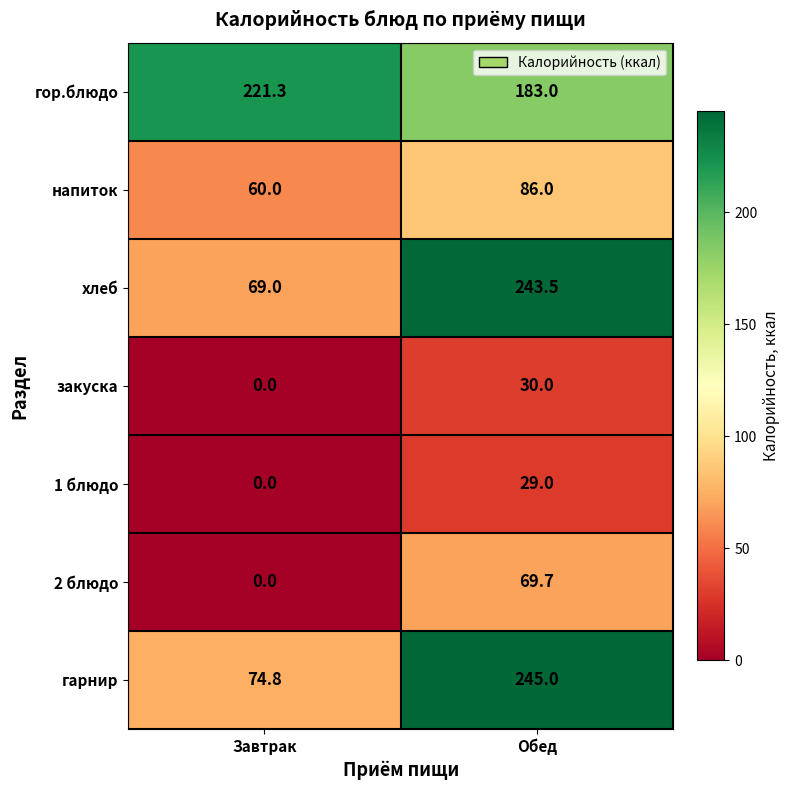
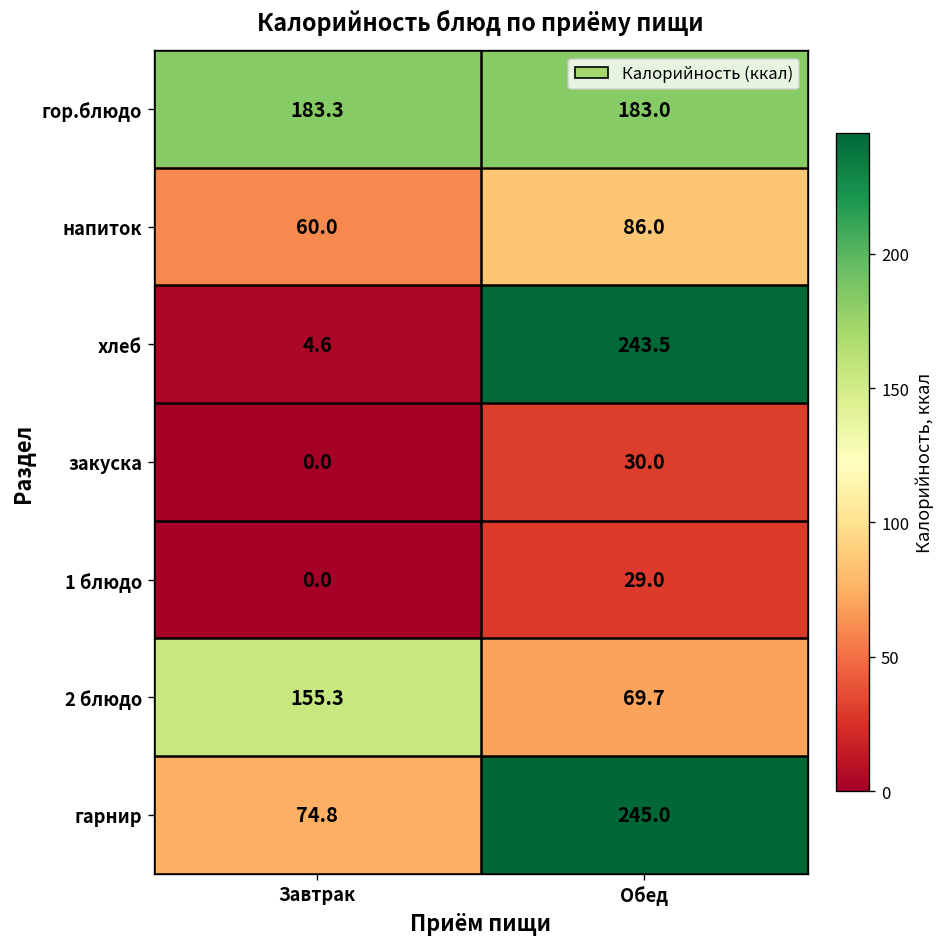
  {
    "гор.блюдо": {
-     "Завтрак": 221.3,
+     "Завтрак": 183.3,
      "Обед": 183.0
    },
    "напиток": {
      "Завтрак": 60.0,
      "Обед": 86.0
    },
    "хлеб": {
-     "Завтрак": 69.0,
+     "Завтрак": 4.6,
      "Обед": 243.5
    },
    "закуска": {
      "Завтрак": 0.0,
      "Обед": 30.0
    },
    "1 блюдо": {
      "Завтрак": 0.0,
      "Обед": 29.0
    },
    "2 блюдо": {
-     "Завтрак": 0.0,
+     "Завтрак": 155.3,
      "Обед": 69.7
    },
    "гарнир": {
      "Завтрак": 74.8,
      "Обед": 245.0
    }
  }
